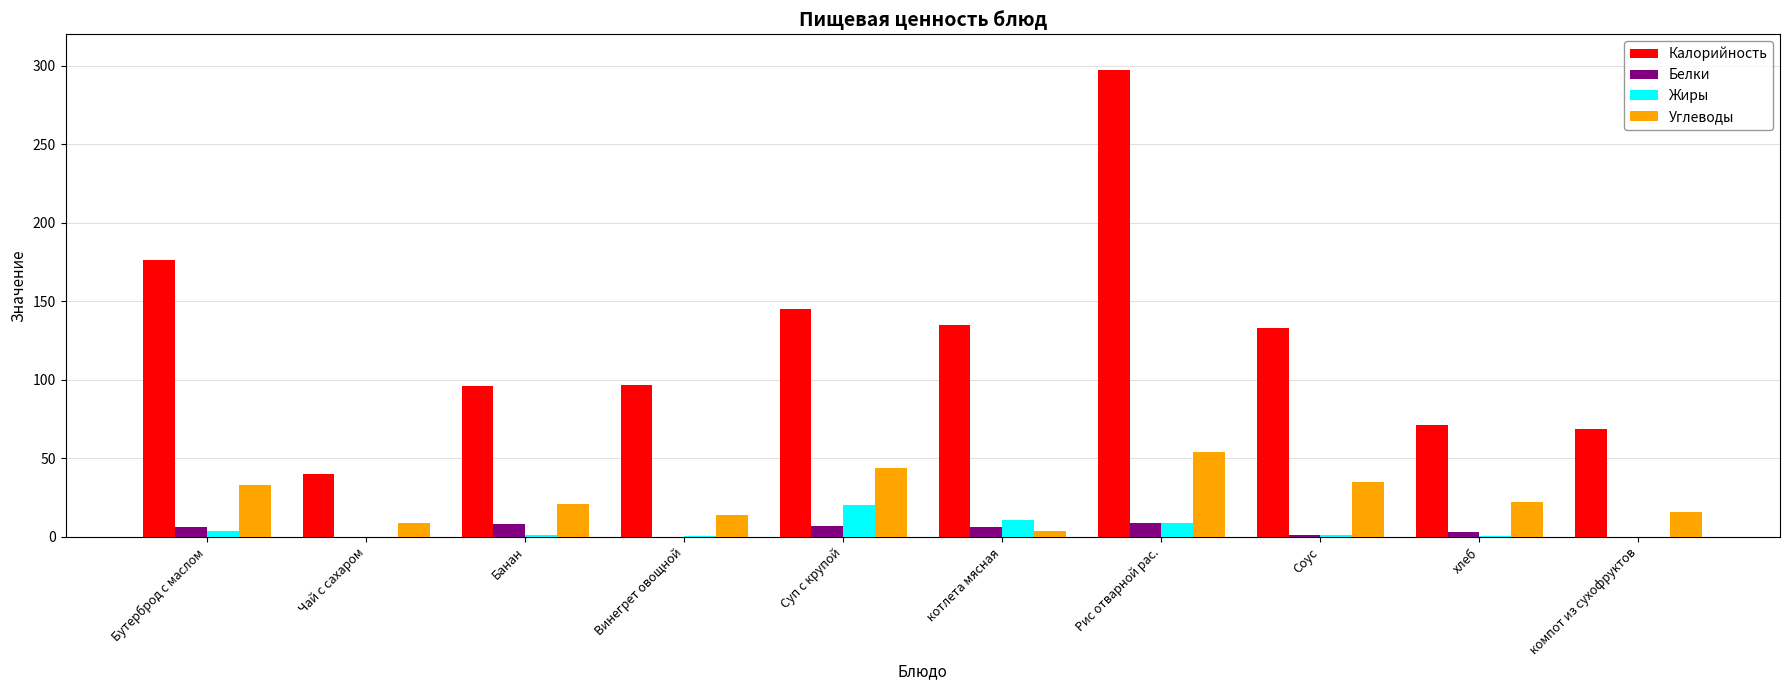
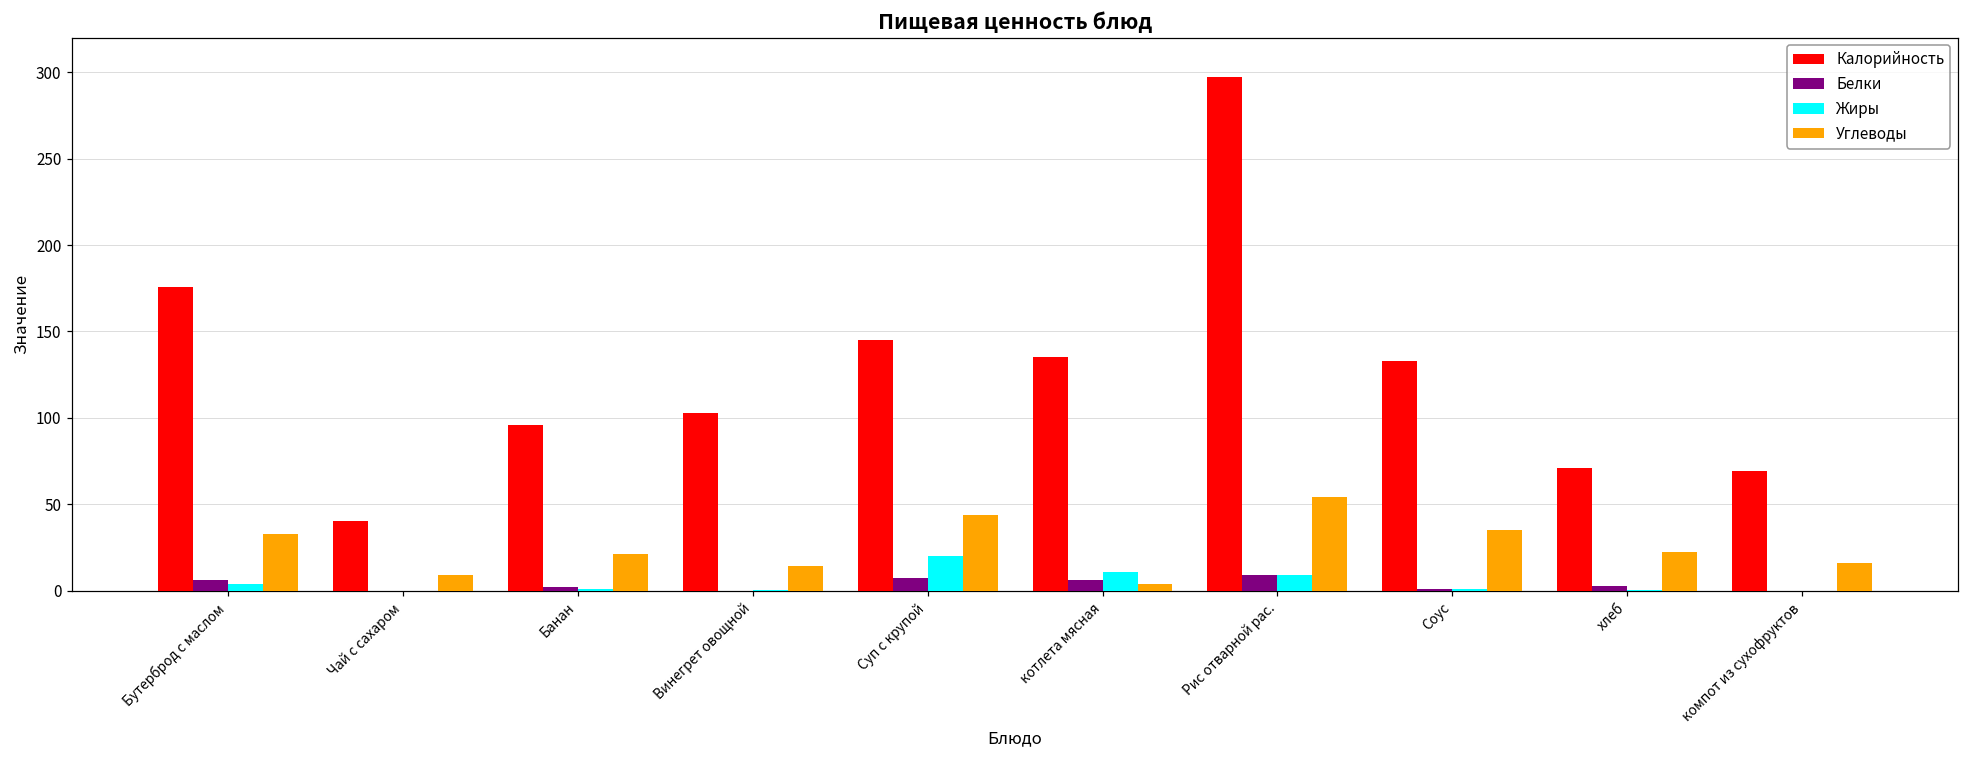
  {
    "Калорийность": {
      "Бутерброд с маслом": 176,
      "Чай с сахаром": 40,
      "Банан": 96,
-     "Винегрет овощной": 97,
+     "Винегрет овощной": 103,
      "Суп с крупой": 145,
      "котлета мясная": 135,
      "Рис отварной рас.": 297,
      "Соус": 133,
      "хлеб": 71,
      "компот из сухофруктов": 69
    },
    "Белки": {
      "Бутерброд с маслом": 6,
      "Чай с сахаром": 0,
-     "Банан": 8,
+     "Банан": 2,
      "Винегрет овощной": 0,
      "Суп с крупой": 7,
      "котлета мясная": 6,
      "Рис отварной рас.": 9,
      "хлеб": 3,
      "компот из сухофруктов": 0
    },
    "Жиры": {
      "Бутерброд с маслом": 4,
      "Чай с сахаром": 0,
      "Суп с крупой": 20,
      "котлета мясная": 11,
      "Рис отварной рас.": 9,
      "компот из сухофруктов": 0
    },
    "Углеводы": {
      "Бутерброд с маслом": 33,
      "Чай с сахаром": 9,
      "Банан": 21,
      "Винегрет овощной": 14,
      "Суп с крупой": 44,
      "котлета мясная": 4,
      "Рис отварной рас.": 54,
      "Соус": 35,
      "хлеб": 22,
      "компот из сухофруктов": 16
    }
  }
